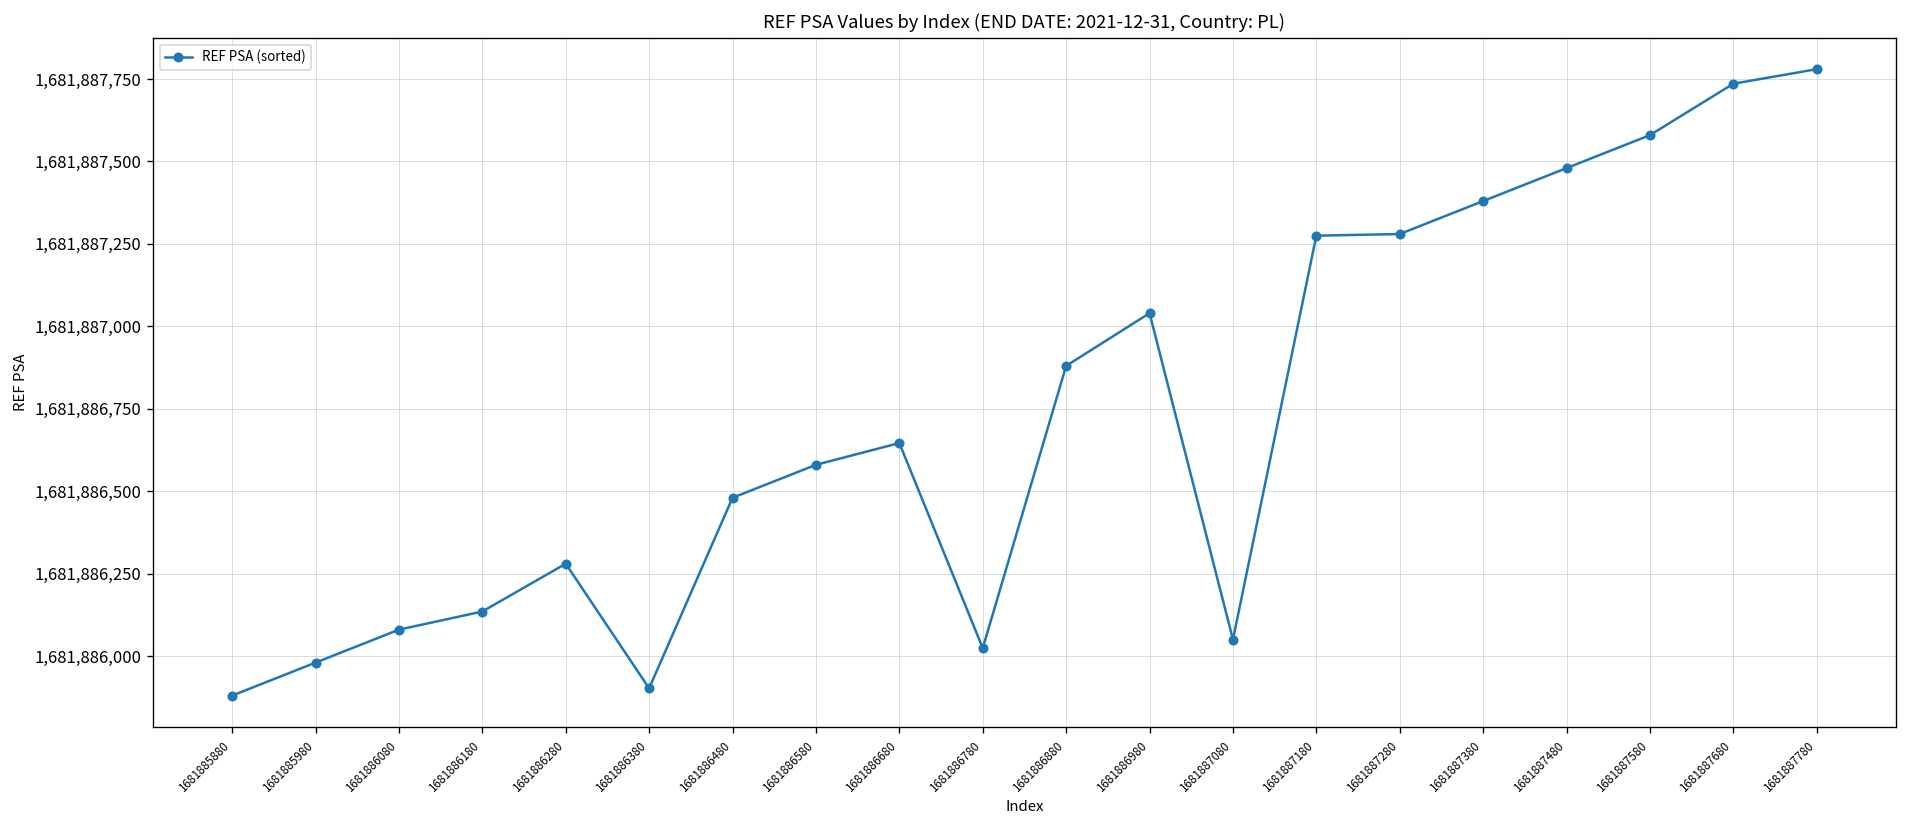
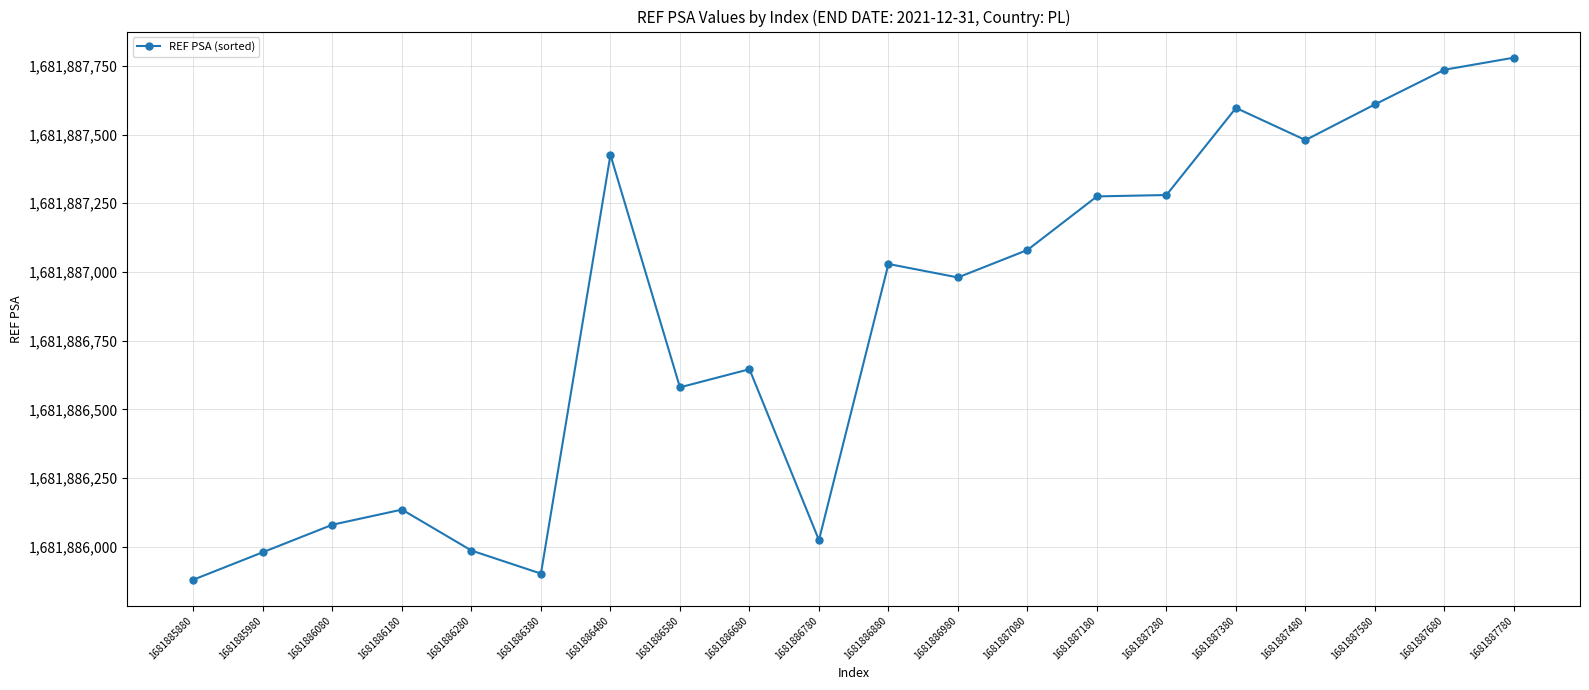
  {
    "1681885880": "1,681,885,880",
    "1681885980": "1,681,885,980",
    "1681886080": "1,681,886,080",
    "1681886180": "1,681,886,140",
-   "1681886280": "1,681,886,280",
+   "1681886280": "1,681,885,990",
    "1681886380": "1,681,885,900",
-   "1681886480": "1,681,886,480",
+   "1681886480": "1,681,887,430",
    "1681886580": "1,681,886,580",
    "1681886680": "1,681,886,650",
    "1681886780": "1,681,886,020",
-   "1681886880": "1,681,886,880",
-   "1681886980": "1,681,887,040",
-   "1681887080": "1,681,886,050",
+   "1681886880": "1,681,887,030",
+   "1681886980": "1,681,886,980",
+   "1681887080": "1,681,887,080",
    "1681887180": "1,681,887,280",
    "1681887280": "1,681,887,280",
-   "1681887380": "1,681,887,380",
+   "1681887380": "1,681,887,600",
    "1681887480": "1,681,887,480",
-   "1681887580": "1,681,887,580",
+   "1681887580": "1,681,887,610",
    "1681887680": "1,681,887,740",
    "1681887780": "1,681,887,780"
  }
